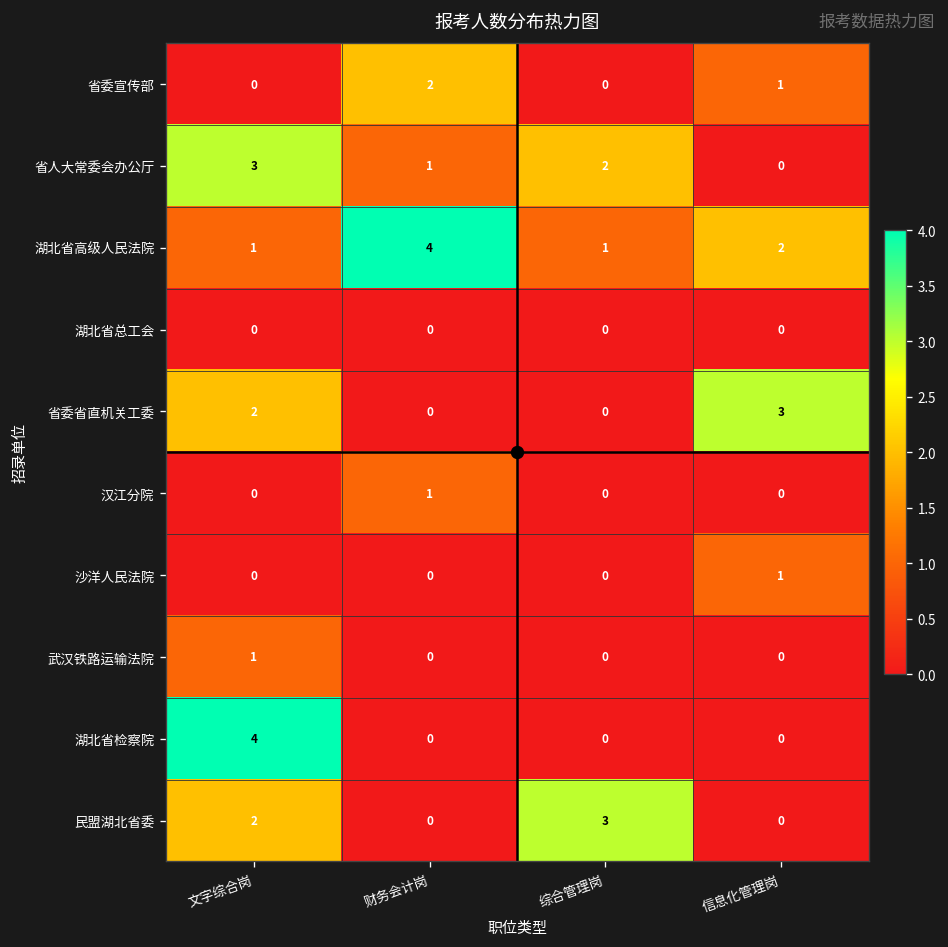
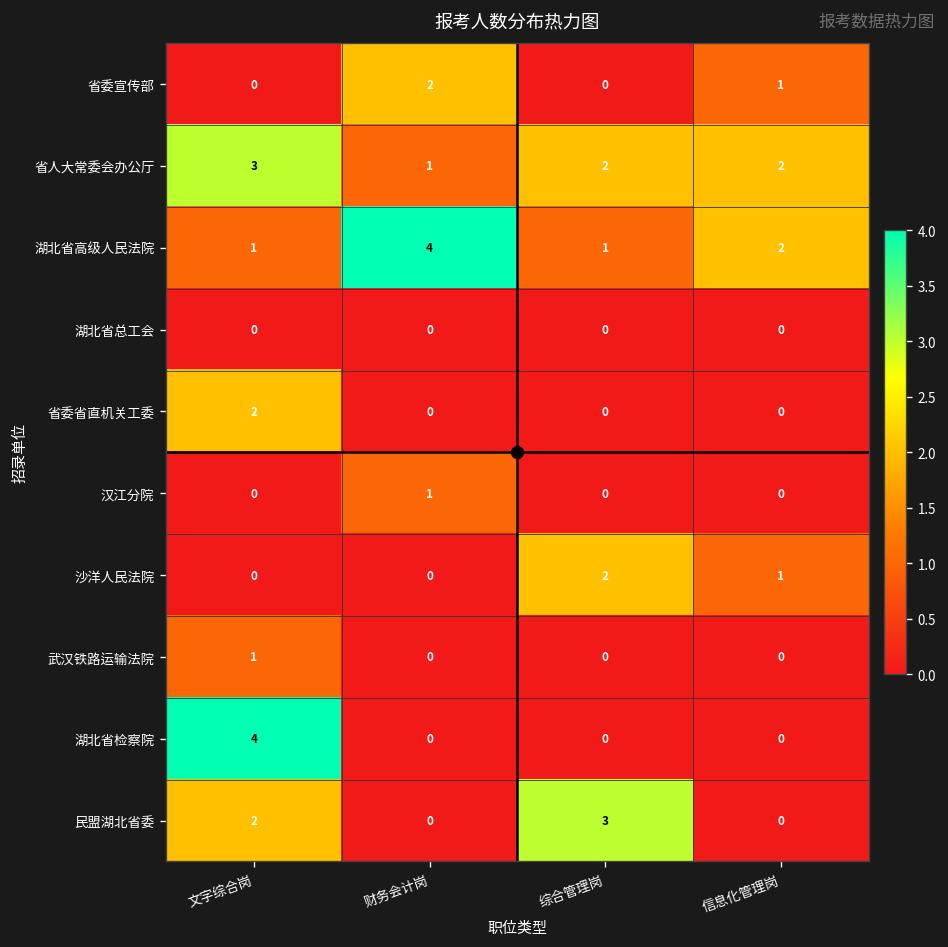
  {
    "省委宣传部": {
      "文字综合岗": 0,
      "财务会计岗": 2,
      "综合管理岗": 0,
      "信息化管理岗": 1
    },
    "省人大常委会办公厅": {
      "文字综合岗": 3,
      "财务会计岗": 1,
      "综合管理岗": 2,
-     "信息化管理岗": 0
+     "信息化管理岗": 2
    },
    "湖北省高级人民法院": {
      "文字综合岗": 1,
      "财务会计岗": 4,
      "综合管理岗": 1,
      "信息化管理岗": 2
    },
    "湖北省总工会": {
      "文字综合岗": 0,
      "财务会计岗": 0,
      "综合管理岗": 0,
      "信息化管理岗": 0
    },
    "省委省直机关工委": {
      "文字综合岗": 2,
      "财务会计岗": 0,
      "综合管理岗": 0,
-     "信息化管理岗": 3
+     "信息化管理岗": 0
    },
    "汉江分院": {
      "文字综合岗": 0,
      "财务会计岗": 1,
      "综合管理岗": 0,
      "信息化管理岗": 0
    },
    "沙洋人民法院": {
      "文字综合岗": 0,
      "财务会计岗": 0,
-     "综合管理岗": 0,
+     "综合管理岗": 2,
      "信息化管理岗": 1
    },
    "武汉铁路运输法院": {
      "文字综合岗": 1,
      "财务会计岗": 0,
      "综合管理岗": 0,
      "信息化管理岗": 0
    },
    "湖北省检察院": {
      "文字综合岗": 4,
      "财务会计岗": 0,
      "综合管理岗": 0,
      "信息化管理岗": 0
    },
    "民盟湖北省委": {
      "文字综合岗": 2,
      "财务会计岗": 0,
      "综合管理岗": 3,
      "信息化管理岗": 0
    }
  }
